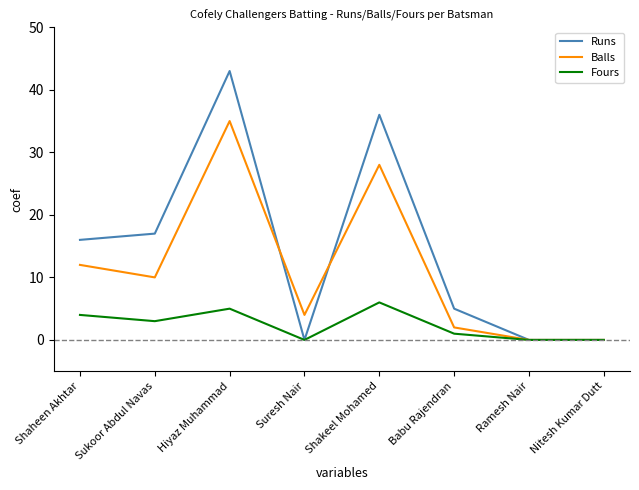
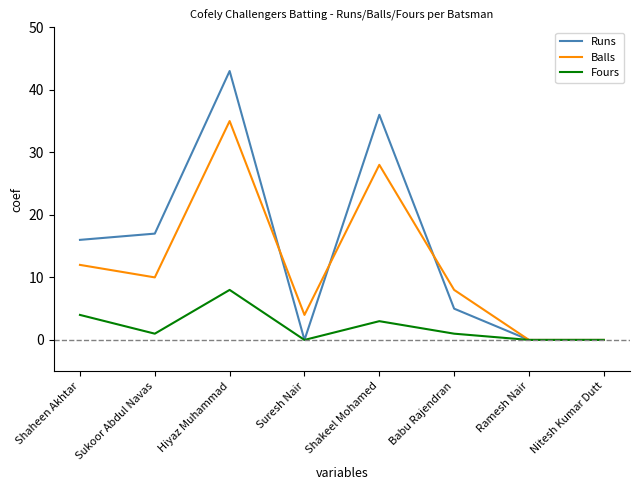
  {
    "Runs": {
      "Shaheen Akhtar": 16,
      "Sukoor Abdul Navas": 17,
      "Hiyaz Muhammad": 43,
      "Shakeel Mohamed": 36,
      "Babu Rajendran": 5
    },
    "Balls": {
      "Shaheen Akhtar": 12,
      "Sukoor Abdul Navas": 10,
      "Hiyaz Muhammad": 35,
      "Suresh Nair": 4,
      "Shakeel Mohamed": 28,
-     "Babu Rajendran": 2
+     "Babu Rajendran": 8
    },
    "Fours": {
      "Shaheen Akhtar": 4,
-     "Sukoor Abdul Navas": 3,
-     "Hiyaz Muhammad": 5,
-     "Shakeel Mohamed": 6,
+     "Sukoor Abdul Navas": 1,
+     "Hiyaz Muhammad": 8,
+     "Shakeel Mohamed": 3,
      "Babu Rajendran": 1
    }
  }
